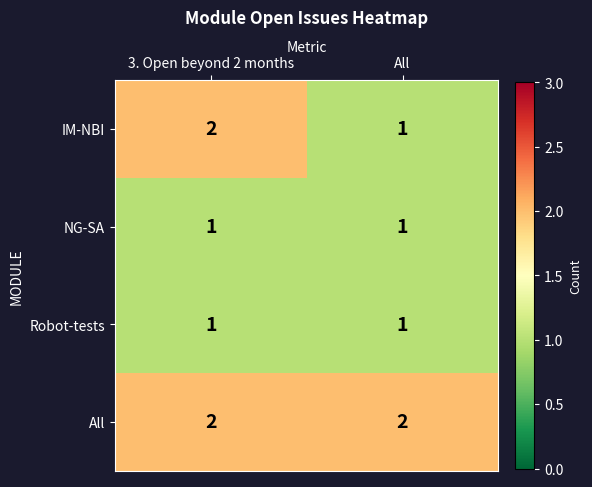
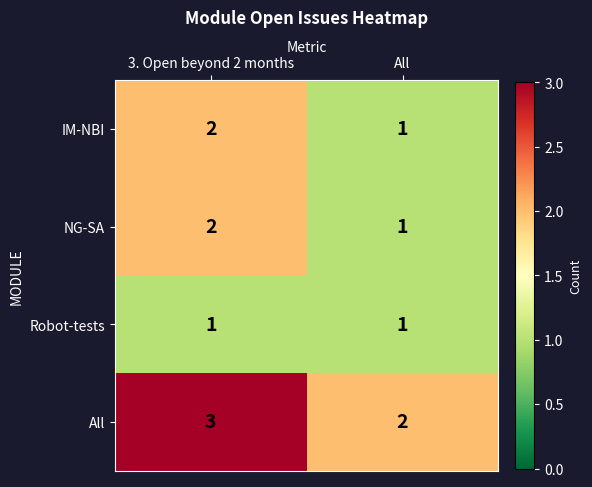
  {
    "IM-NBI": {
      "3. Open beyond 2 months": 2,
      "All": 1
    },
    "NG-SA": {
-     "3. Open beyond 2 months": 1,
+     "3. Open beyond 2 months": 2,
      "All": 1
    },
    "Robot-tests": {
      "3. Open beyond 2 months": 1,
      "All": 1
    },
    "All": {
-     "3. Open beyond 2 months": 2,
+     "3. Open beyond 2 months": 3,
      "All": 2
    }
  }
